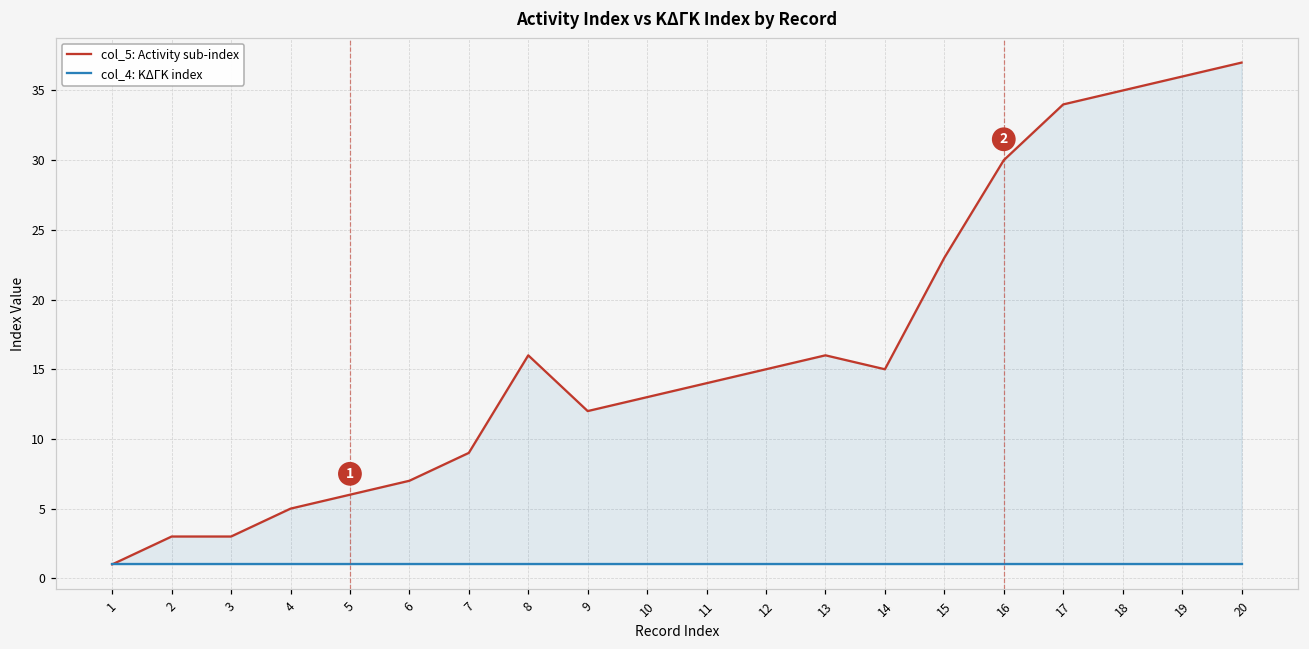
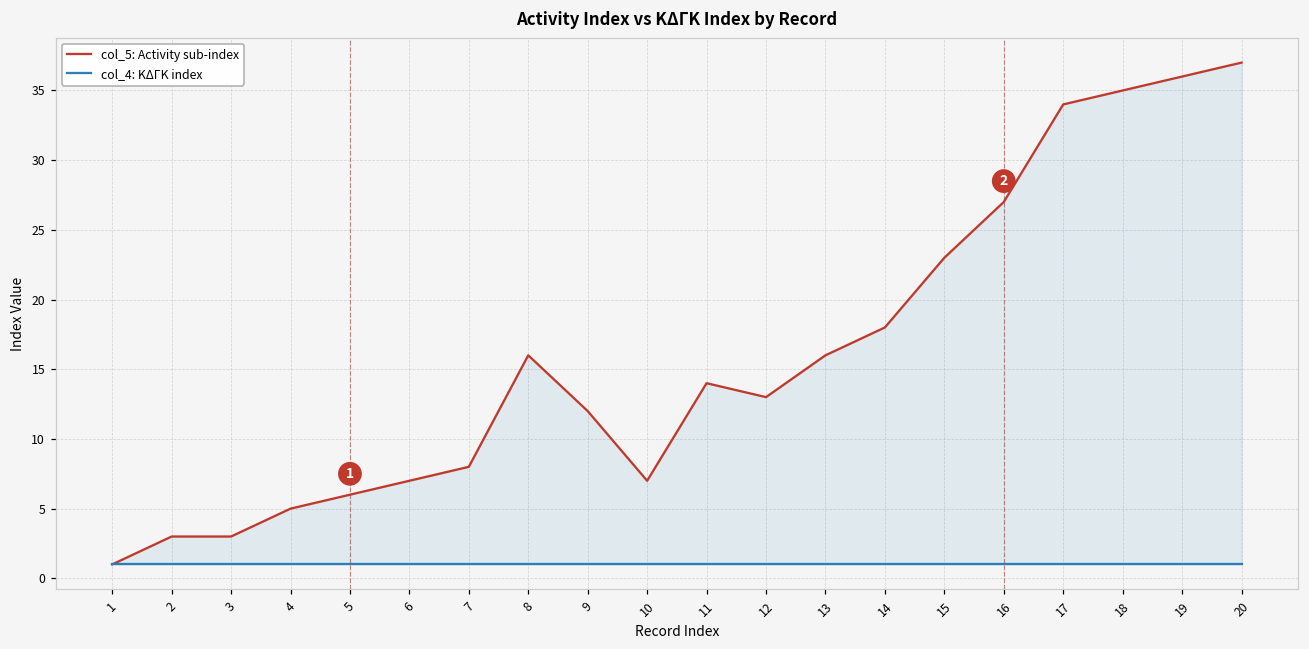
  {
    "col_5: Activity sub-index": {
      "2": 3,
      "3": 3,
      "4": 5,
      "6": 7,
-     "7": 9,
+     "7": 8,
      "8": 16,
      "9": 12,
-     "10": 13,
+     "10": 7,
      "11": 14,
-     "12": 15,
+     "12": 13,
      "13": 16,
-     "14": 15,
+     "14": 18,
      "15": 23,
-     "16": 30,
+     "16": 27,
      "17": 34,
      "18": 35,
      "19": 36,
      "20": 37
    },
    "col_4: ΚΔΓΚ index": {
      "2": 1,
      "3": 1,
      "4": 1,
      "5": 1,
      "6": 1,
      "7": 1,
      "8": 1,
      "9": 1,
      "10": 1,
      "11": 1,
      "12": 1,
      "13": 1,
      "14": 1,
      "15": 1,
      "16": 1,
      "17": 1,
      "18": 1,
      "19": 1,
      "20": 1
    }
  }
